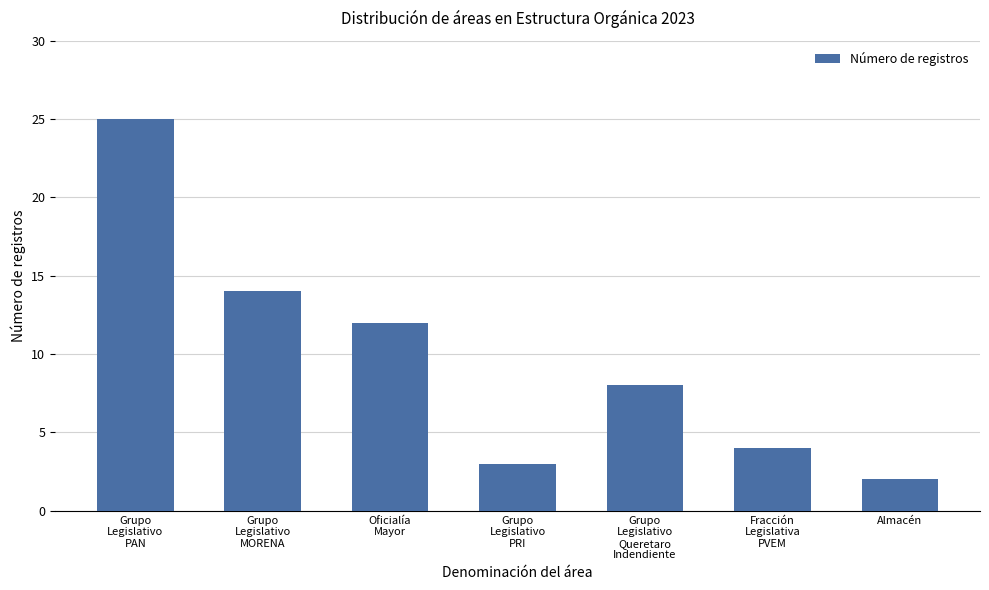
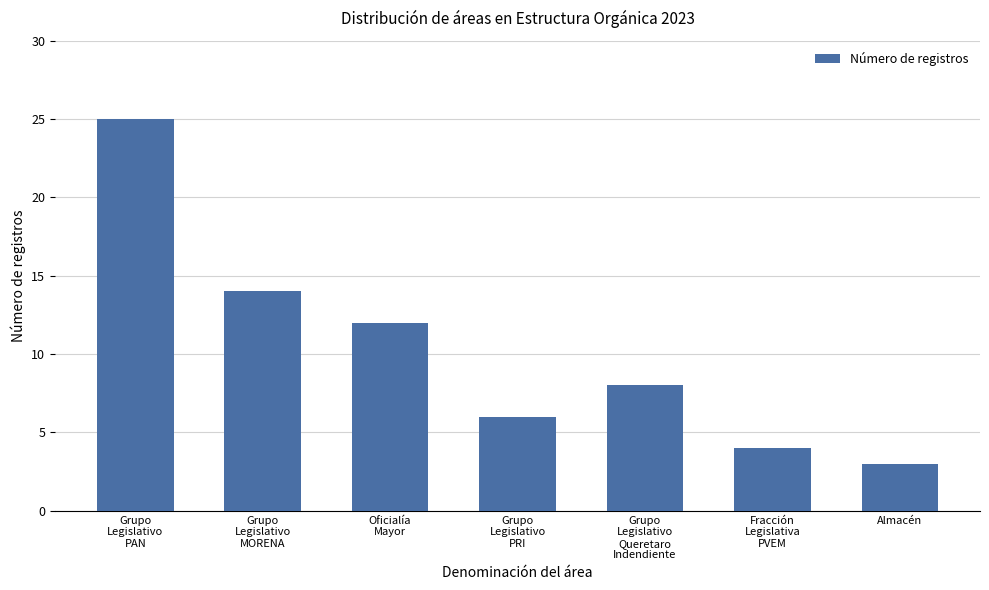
  {
    "Grupo Legislativo PAN": 25,
    "Grupo Legislativo MORENA": 14,
    "Oficialía Mayor": 12,
-   "Grupo Legislativo PRI": 3,
+   "Grupo Legislativo PRI": 6,
    "Grupo Legislativo Queretaro Indendiente": 8,
    "Fracción Legislativa PVEM": 4,
-   "Almacén": 2
+   "Almacén": 3
  }
